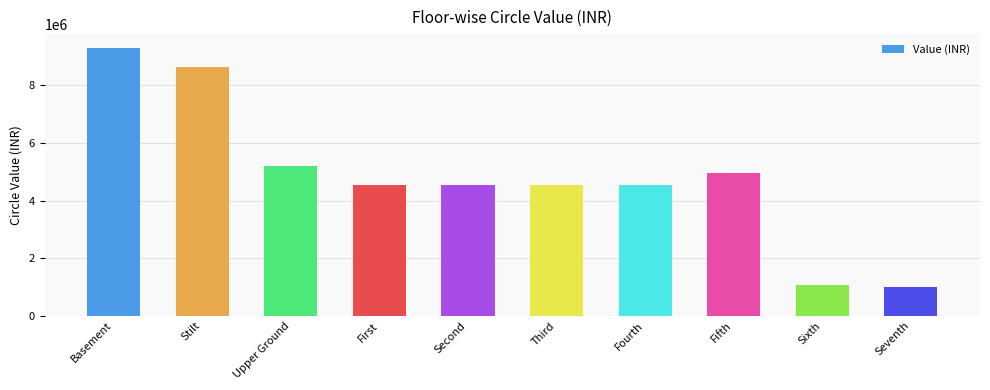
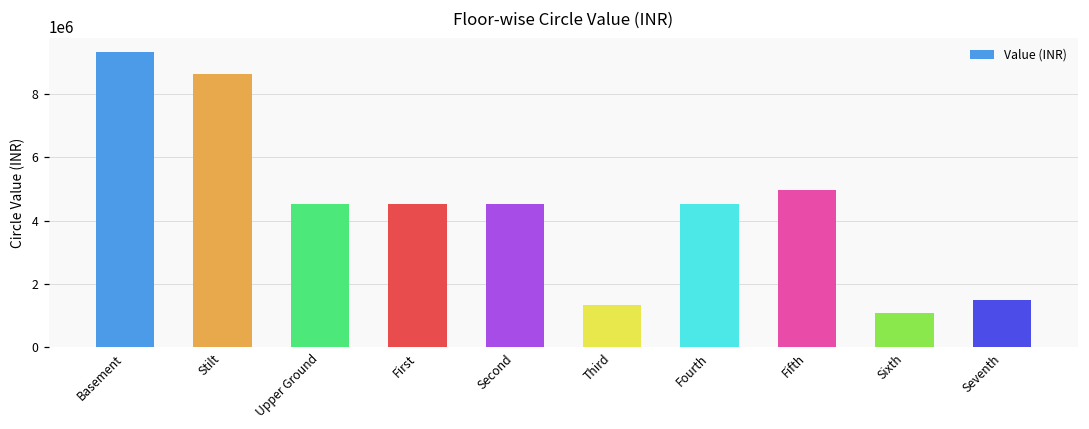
  {
    "Basement": 9300000,
    "Stilt": 8600000,
-   "Upper Ground": 5200000,
+   "Upper Ground": 4500000,
    "First": 4500000,
    "Second": 4500000,
-   "Third": 4500000,
+   "Third": 1400000,
    "Fourth": 4500000,
    "Fifth": 5000000,
    "Sixth": 1100000,
-   "Seventh": 1000000
+   "Seventh": 1500000
  }
